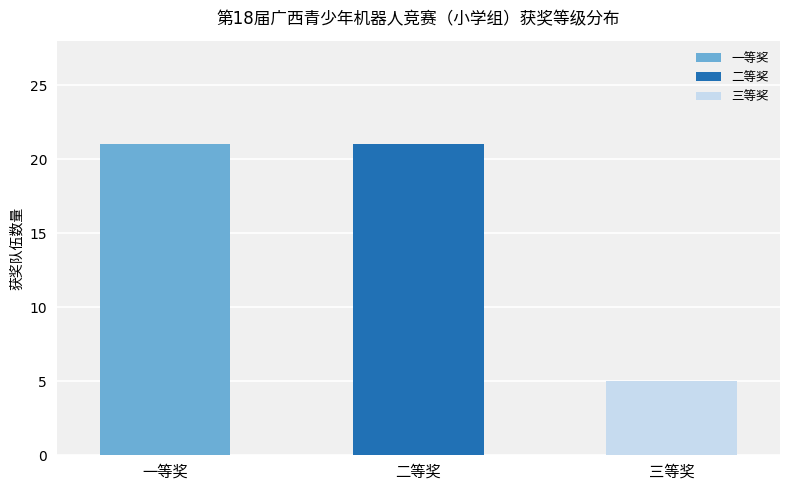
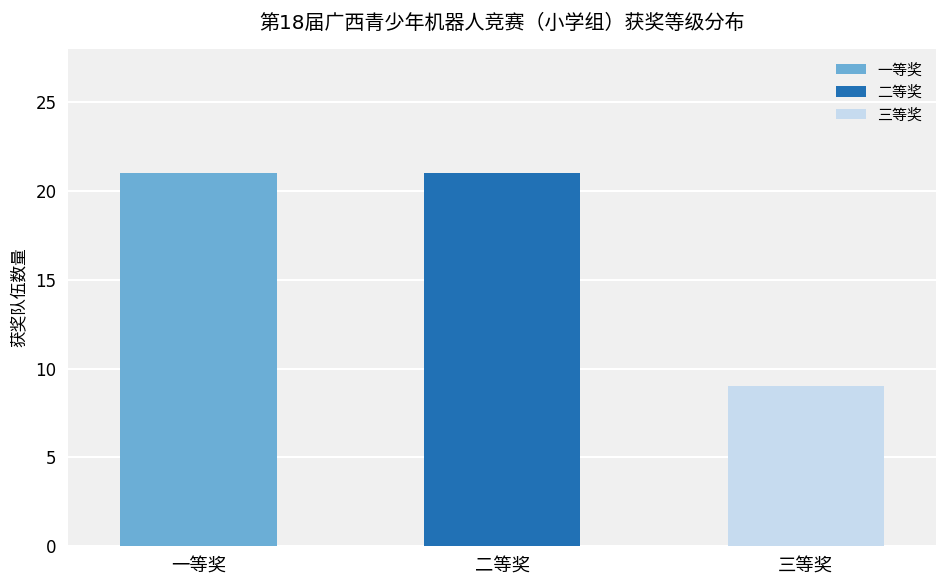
  {
    "一等奖": 21,
    "二等奖": 21,
-   "三等奖": 5
+   "三等奖": 9
  }
